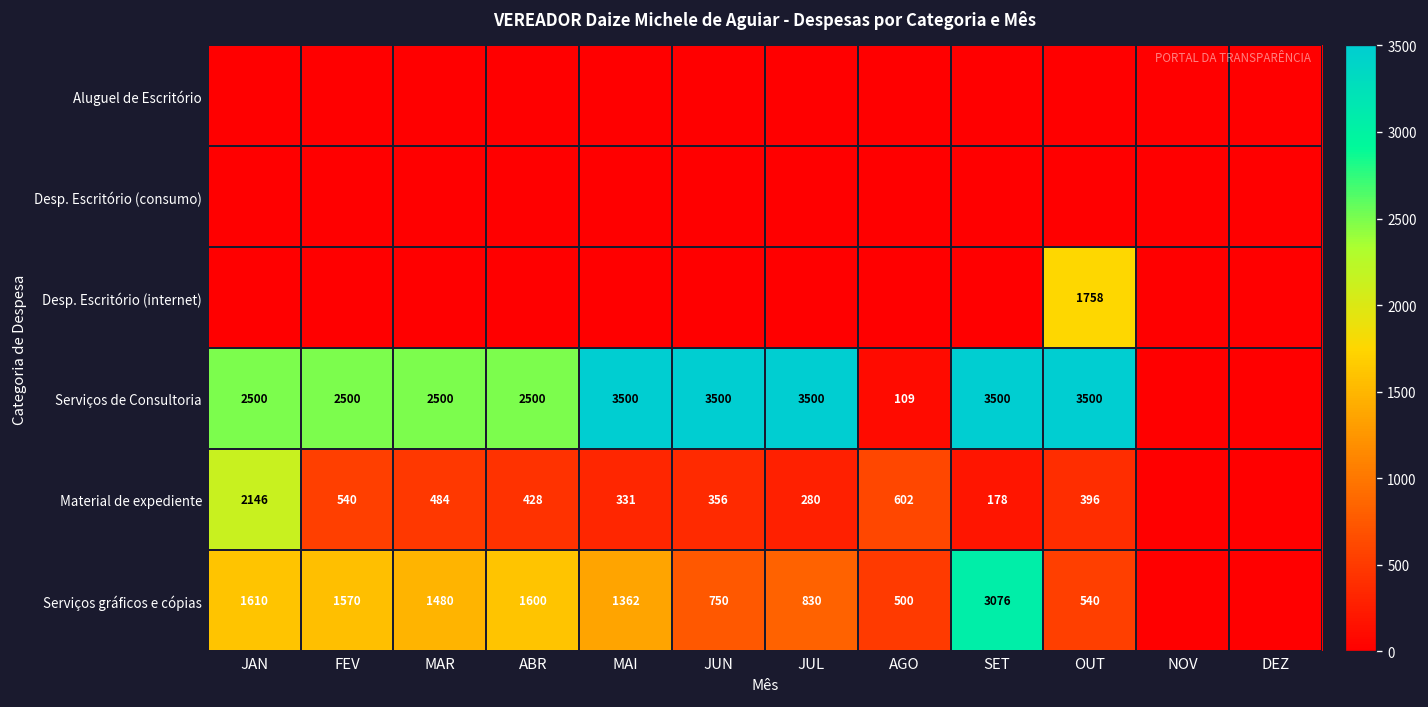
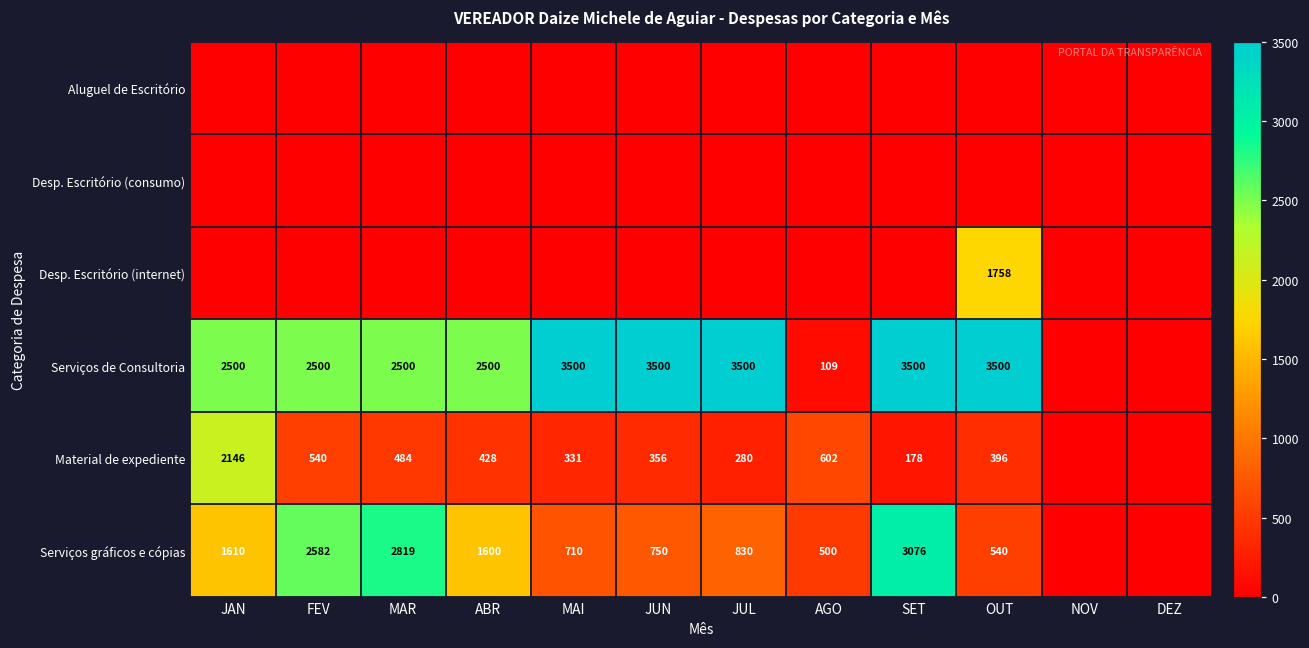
  {
    "Desp. Escritório (internet)": {
      "OUT": 1758
    },
    "Serviços de Consultoria": {
      "JAN": 2500,
      "FEV": 2500,
      "MAR": 2500,
      "ABR": 2500,
      "MAI": 3500,
      "JUN": 3500,
      "JUL": 3500,
      "AGO": 109,
      "SET": 3500,
      "OUT": 3500
    },
    "Material de expediente": {
      "JAN": 2146,
      "FEV": 540,
      "MAR": 484,
      "ABR": 428,
      "MAI": 331,
      "JUN": 356,
      "JUL": 280,
      "AGO": 602,
      "SET": 178,
      "OUT": 396
    },
    "Serviços gráficos e cópias": {
      "JAN": 1610,
-     "FEV": 1570,
-     "MAR": 1480,
+     "FEV": 2582,
+     "MAR": 2819,
      "ABR": 1600,
-     "MAI": 1362,
+     "MAI": 710,
      "JUN": 750,
      "JUL": 830,
      "AGO": 500,
      "SET": 3076,
      "OUT": 540
    }
  }
